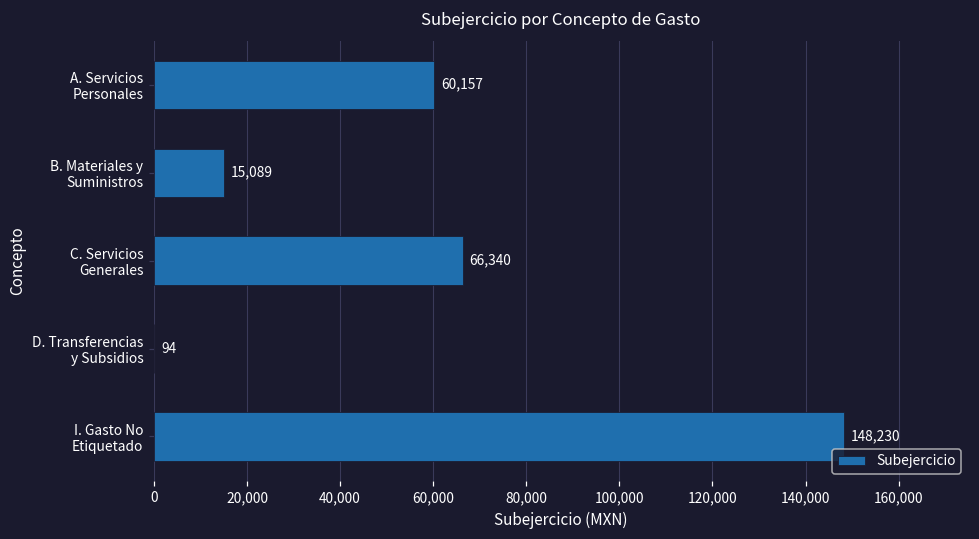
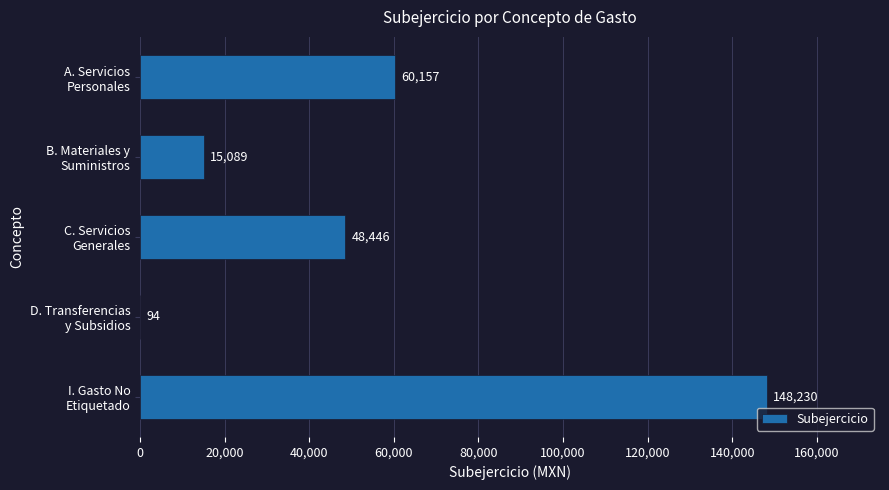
  {
    "A. Servicios Personales": "60,157",
    "B. Materiales y Suministros": "15,089",
-   "C. Servicios Generales": "66,340",
+   "C. Servicios Generales": "48,446",
    "D. Transferencias y Subsidios": "94",
    "I. Gasto No Etiquetado": "148,230"
  }
